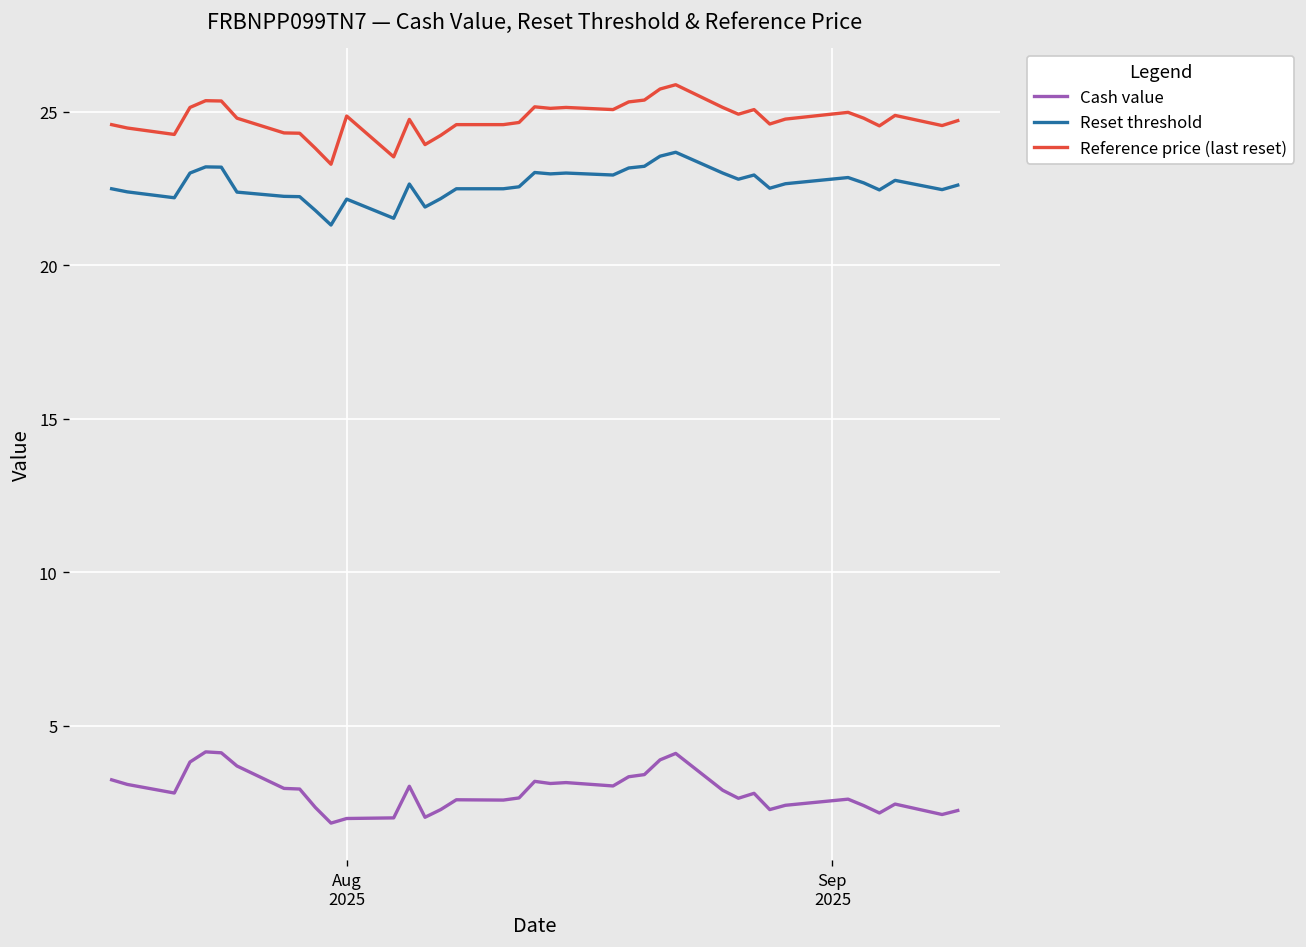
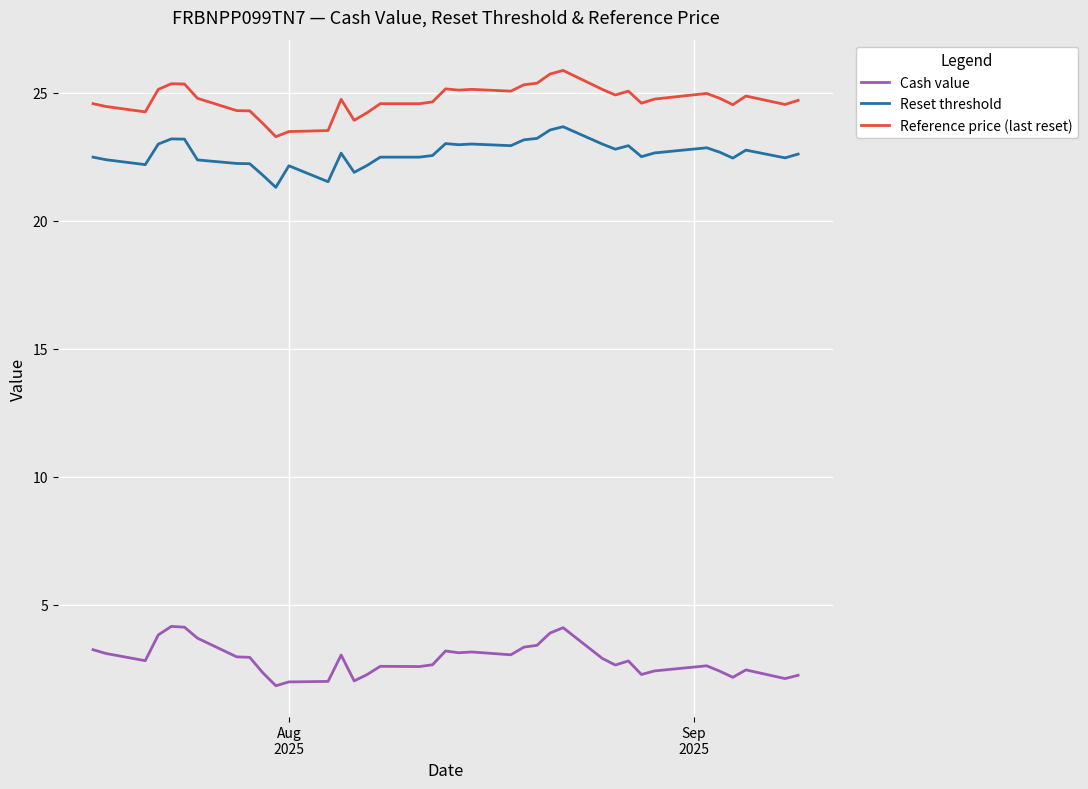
  {
    "Cash value": {
      "Aug 2025": 2.0
    },
    "Reset threshold": {
      "Aug 2025": 22.2
    },
    "Reference price (last reset)": {
-     "Aug 2025": 24.9
+     "Aug 2025": 23.5
    }
  }
